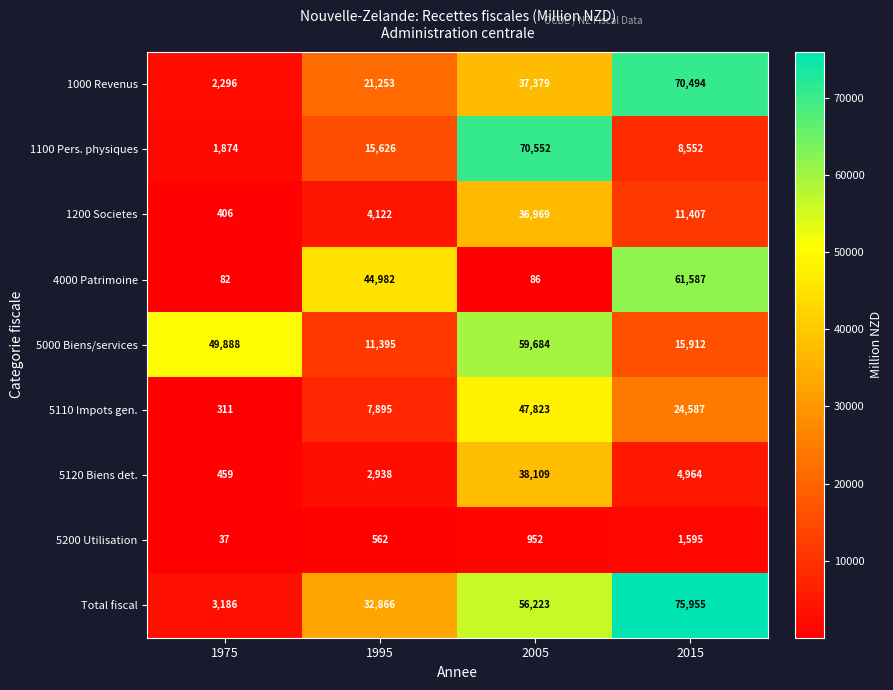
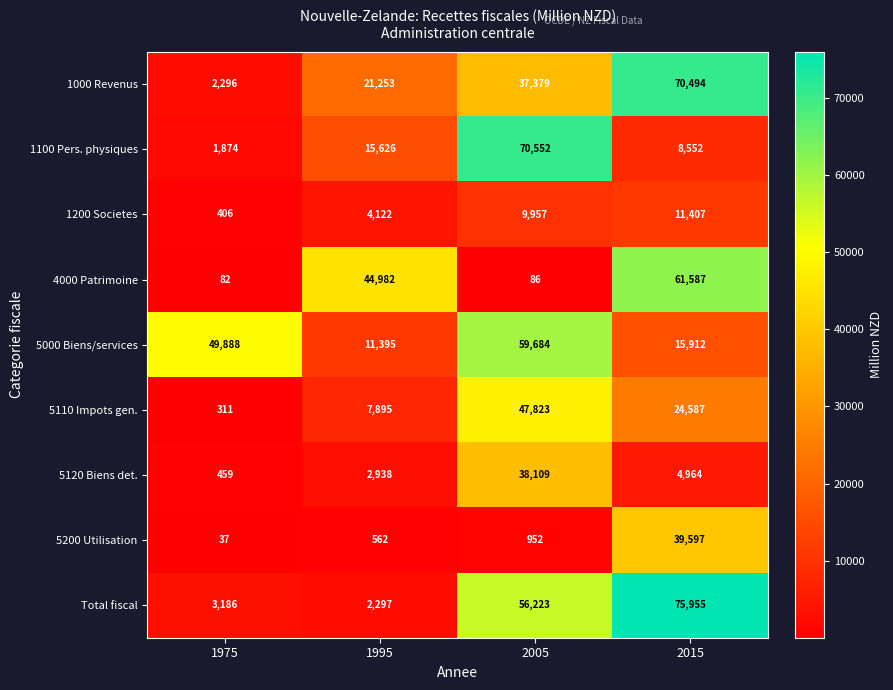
  {
    "1000 Revenus": {
      "1975": "2,296",
      "1995": "21,253",
      "2005": "37,379",
      "2015": "70,494"
    },
    "1100 Pers. physiques": {
      "1975": "1,874",
      "1995": "15,626",
      "2005": "70,552",
      "2015": "8,552"
    },
    "1200 Societes": {
      "1975": "406",
      "1995": "4,122",
-     "2005": "36,969",
+     "2005": "9,957",
      "2015": "11,407"
    },
    "4000 Patrimoine": {
      "1975": "82",
      "1995": "44,982",
      "2005": "86",
      "2015": "61,587"
    },
    "5000 Biens/services": {
      "1975": "49,888",
      "1995": "11,395",
      "2005": "59,684",
      "2015": "15,912"
    },
    "5110 Impots gen.": {
      "1975": "311",
      "1995": "7,895",
      "2005": "47,823",
      "2015": "24,587"
    },
    "5120 Biens det.": {
      "1975": "459",
      "1995": "2,938",
      "2005": "38,109",
      "2015": "4,964"
    },
    "5200 Utilisation": {
      "1975": "37",
      "1995": "562",
      "2005": "952",
-     "2015": "1,595"
+     "2015": "39,597"
    },
    "Total fiscal": {
      "1975": "3,186",
-     "1995": "32,866",
+     "1995": "2,297",
      "2005": "56,223",
      "2015": "75,955"
    }
  }
